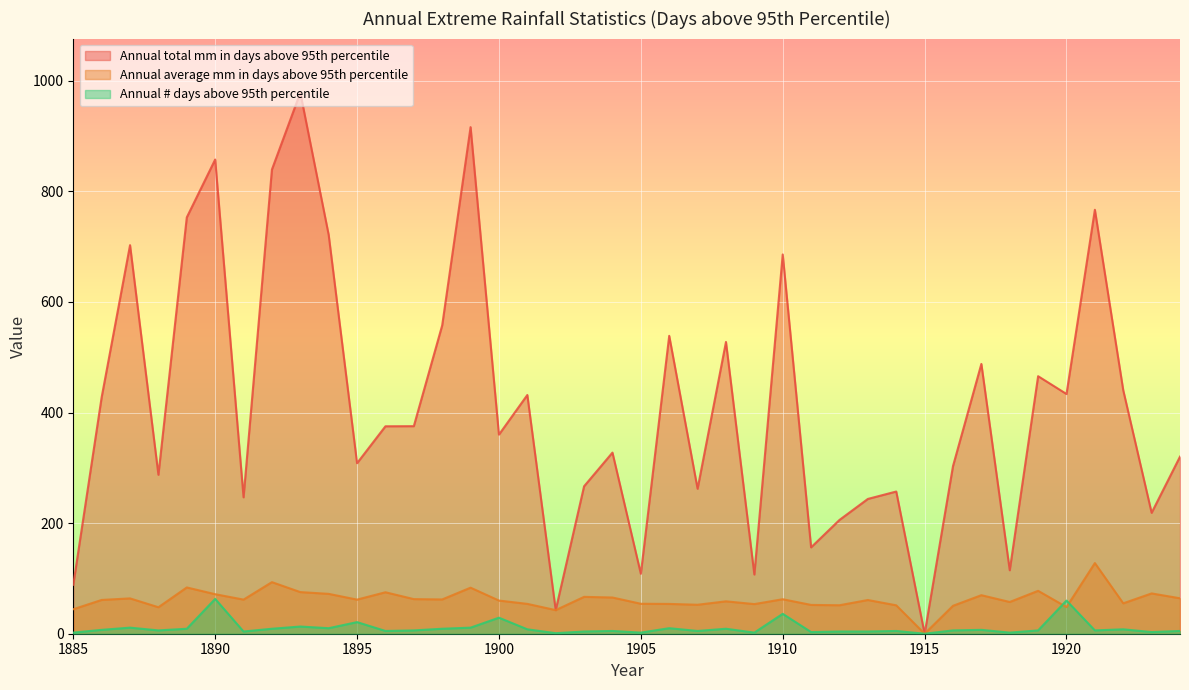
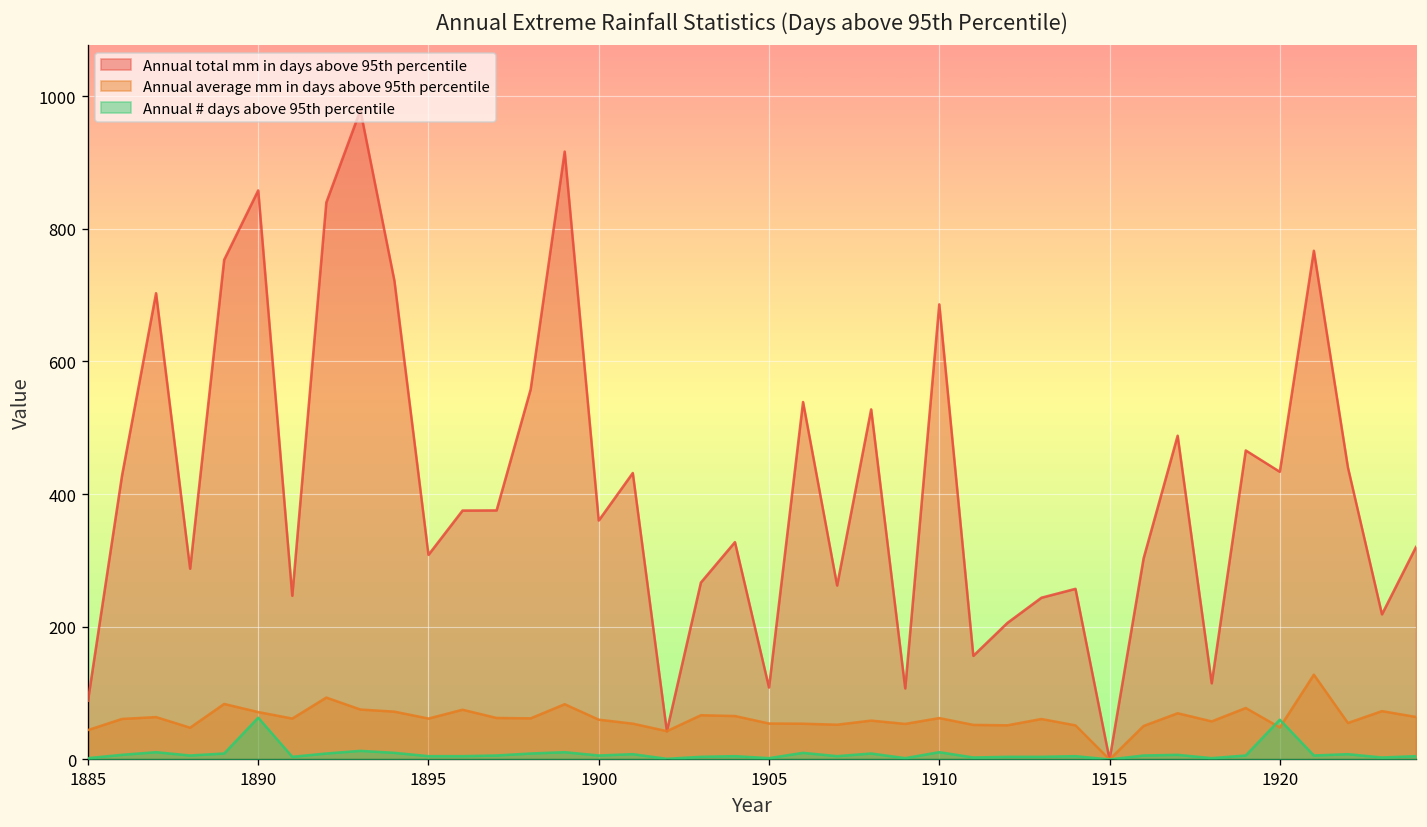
  {
    "Annual # days above 95th percentile": {
      "1885": 0,
      "1890": 60,
-     "1895": 20,
-     "1900": 30,
+     "1895": 10,
+     "1900": 10,
      "1905": 0,
-     "1910": 40,
+     "1910": 10,
      "1920": 60
    }
  }
